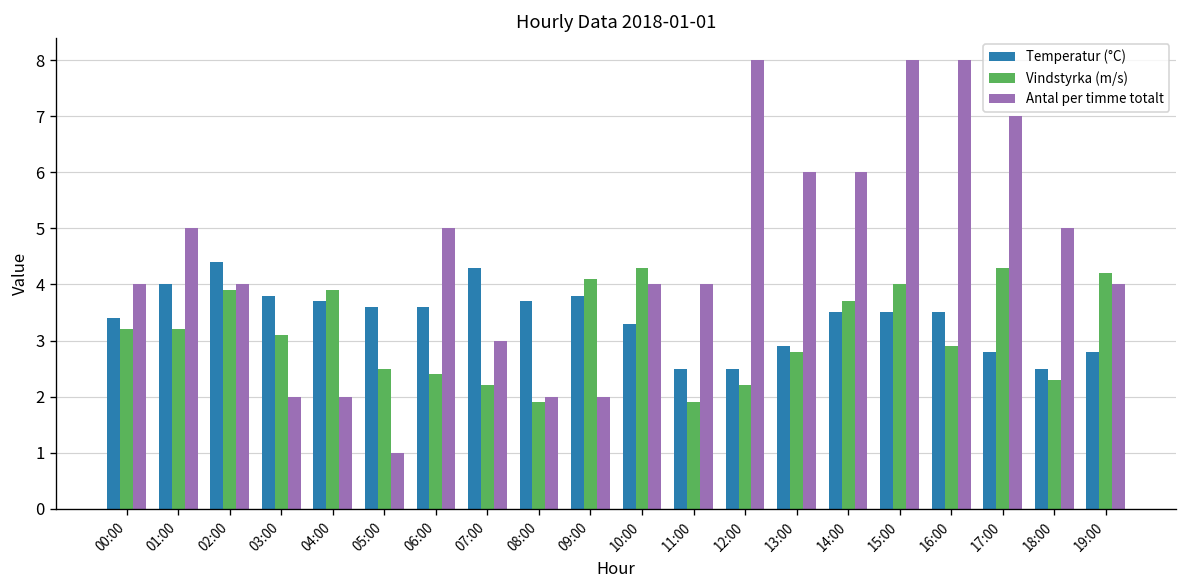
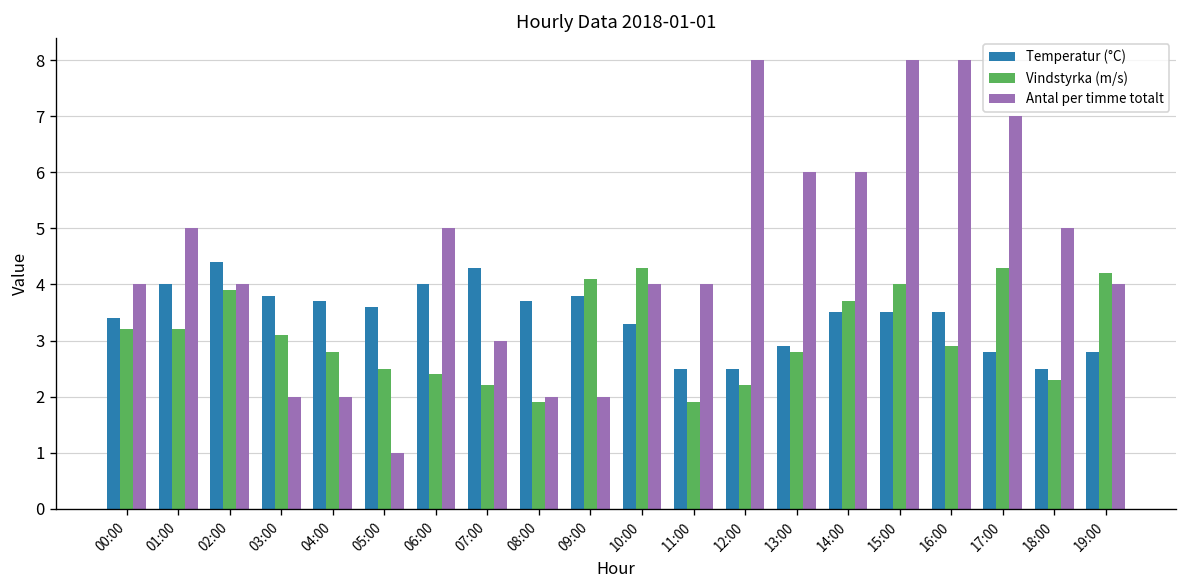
  {
    "Temperatur (°C)": {
      "00:00": 3.4,
      "01:00": 4.0,
      "02:00": 4.4,
      "03:00": 3.8,
      "04:00": 3.7,
      "05:00": 3.6,
-     "06:00": 3.6,
+     "06:00": 4.0,
      "07:00": 4.3,
      "08:00": 3.7,
      "09:00": 3.8,
      "10:00": 3.3,
      "11:00": 2.5,
      "12:00": 2.5,
      "13:00": 2.9,
      "14:00": 3.5,
      "15:00": 3.5,
      "16:00": 3.5,
      "17:00": 2.8,
      "18:00": 2.5,
      "19:00": 2.8
    },
    "Vindstyrka (m/s)": {
      "00:00": 3.2,
      "01:00": 3.2,
      "02:00": 3.9,
      "03:00": 3.1,
-     "04:00": 3.9,
+     "04:00": 2.8,
      "05:00": 2.5,
      "06:00": 2.4,
      "07:00": 2.2,
      "08:00": 1.9,
      "09:00": 4.1,
      "10:00": 4.3,
      "11:00": 1.9,
      "12:00": 2.2,
      "13:00": 2.8,
      "14:00": 3.7,
      "15:00": 4.0,
      "16:00": 2.9,
      "17:00": 4.3,
      "18:00": 2.3,
      "19:00": 4.2
    },
    "Antal per timme totalt": {
      "00:00": 4.0,
      "01:00": 5.0,
      "02:00": 4.0,
      "03:00": 2.0,
      "04:00": 2.0,
      "05:00": 1.0,
      "06:00": 5.0,
      "07:00": 3.0,
      "08:00": 2.0,
      "09:00": 2.0,
      "10:00": 4.0,
      "11:00": 4.0,
      "12:00": 8.0,
      "13:00": 6.0,
      "14:00": 6.0,
      "15:00": 8.0,
      "16:00": 8.0,
      "17:00": 7.0,
      "18:00": 5.0,
      "19:00": 4.0
    }
  }
